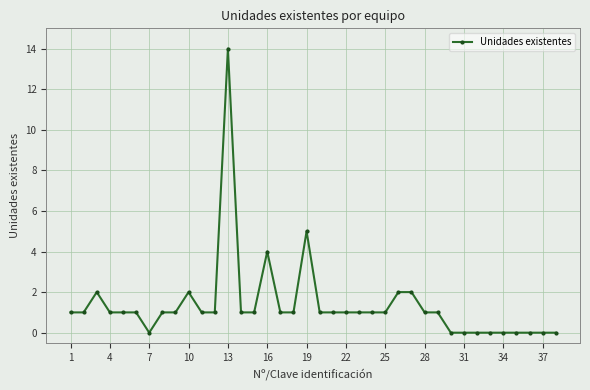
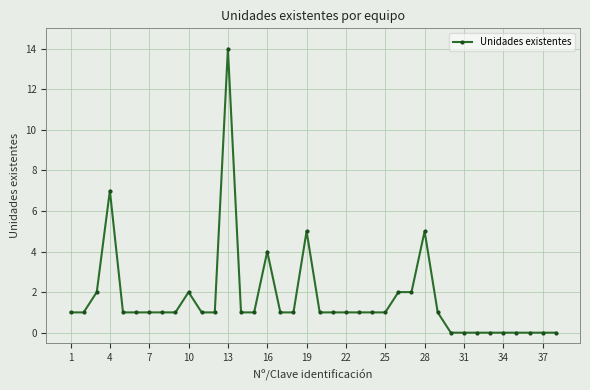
  {
    "1": 1,
-   "4": 1,
-   "7": 0,
+   "4": 7,
+   "7": 1,
    "10": 2,
    "13": 14,
    "16": 4,
    "19": 5,
    "22": 1,
    "25": 1,
-   "28": 1,
+   "28": 5,
    "31": 0,
    "34": 0,
    "37": 0
  }
